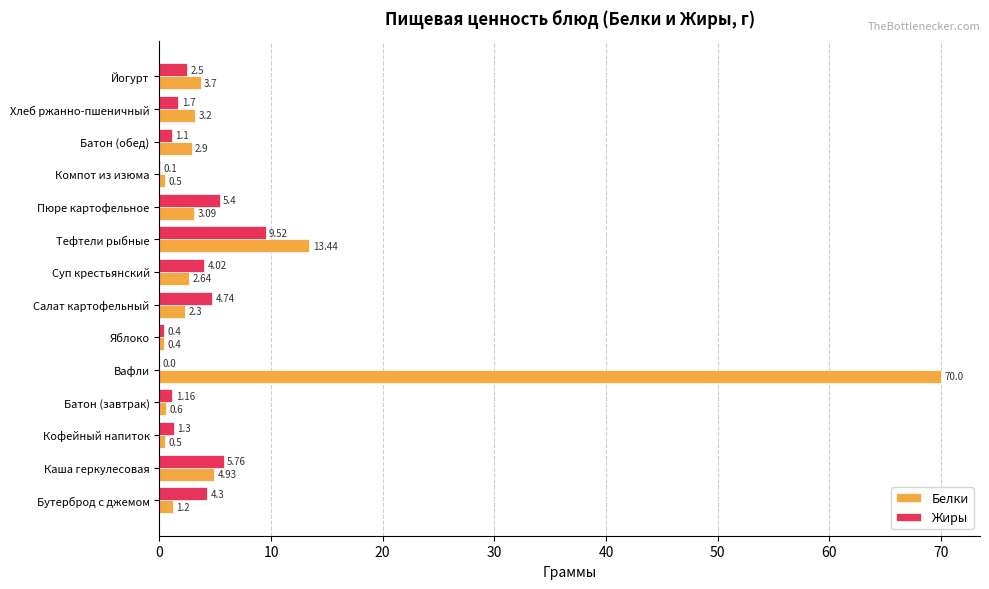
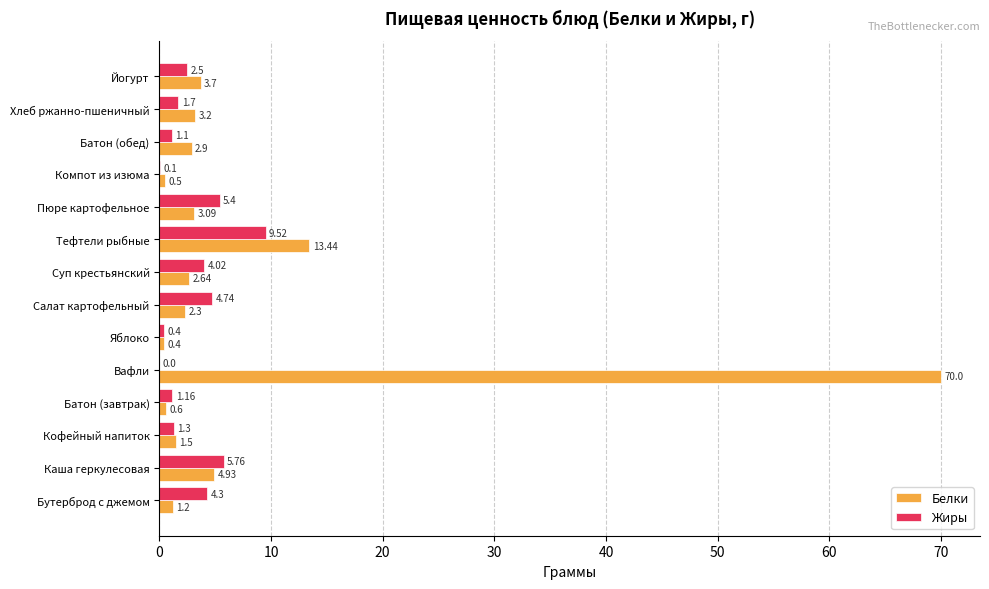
  {
    "Белки": {
      "Йогурт": 3.7,
      "Хлеб ржанно-пшеничный": 3.2,
      "Батон (обед)": 2.9,
      "Компот из изюма": 0.5,
      "Пюре картофельное": 3.09,
      "Тефтели рыбные": 13.44,
      "Суп крестьянский": 2.64,
      "Салат картофельный": 2.3,
      "Яблоко": 0.4,
      "Вафли": 70.0,
      "Батон (завтрак)": 0.6,
-     "Кофейный напиток": 0.5,
+     "Кофейный напиток": 1.5,
      "Каша геркулесовая": 4.93,
      "Бутерброд с джемом": 1.2
    },
    "Жиры": {
      "Йогурт": 2.5,
      "Хлеб ржанно-пшеничный": 1.7,
      "Батон (обед)": 1.1,
      "Компот из изюма": 0.1,
      "Пюре картофельное": 5.4,
      "Тефтели рыбные": 9.52,
      "Суп крестьянский": 4.02,
      "Салат картофельный": 4.74,
      "Яблоко": 0.4,
      "Вафли": 0.0,
      "Батон (завтрак)": 1.16,
      "Кофейный напиток": 1.3,
      "Каша геркулесовая": 5.76,
      "Бутерброд с джемом": 4.3
    }
  }
